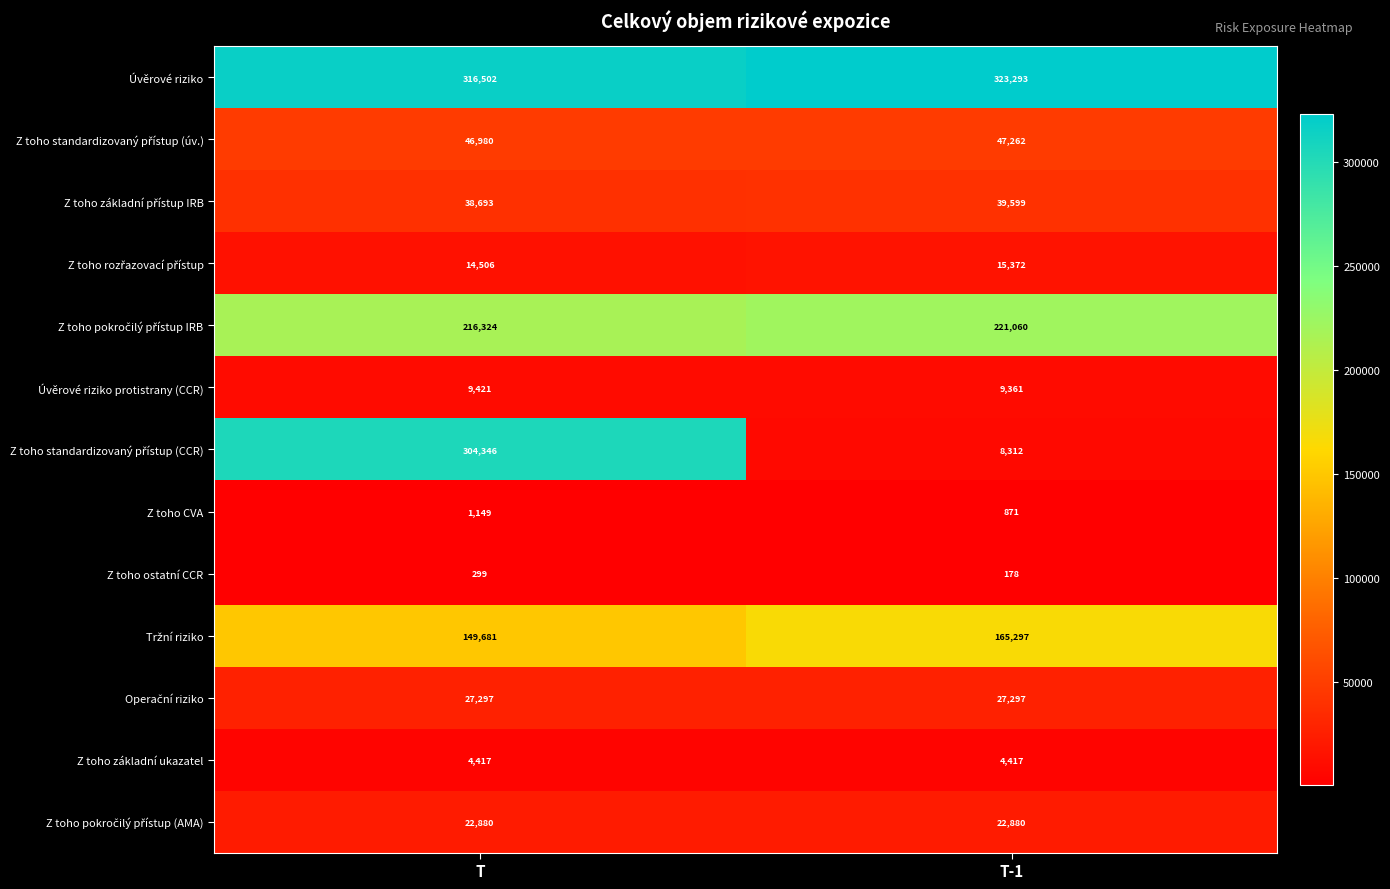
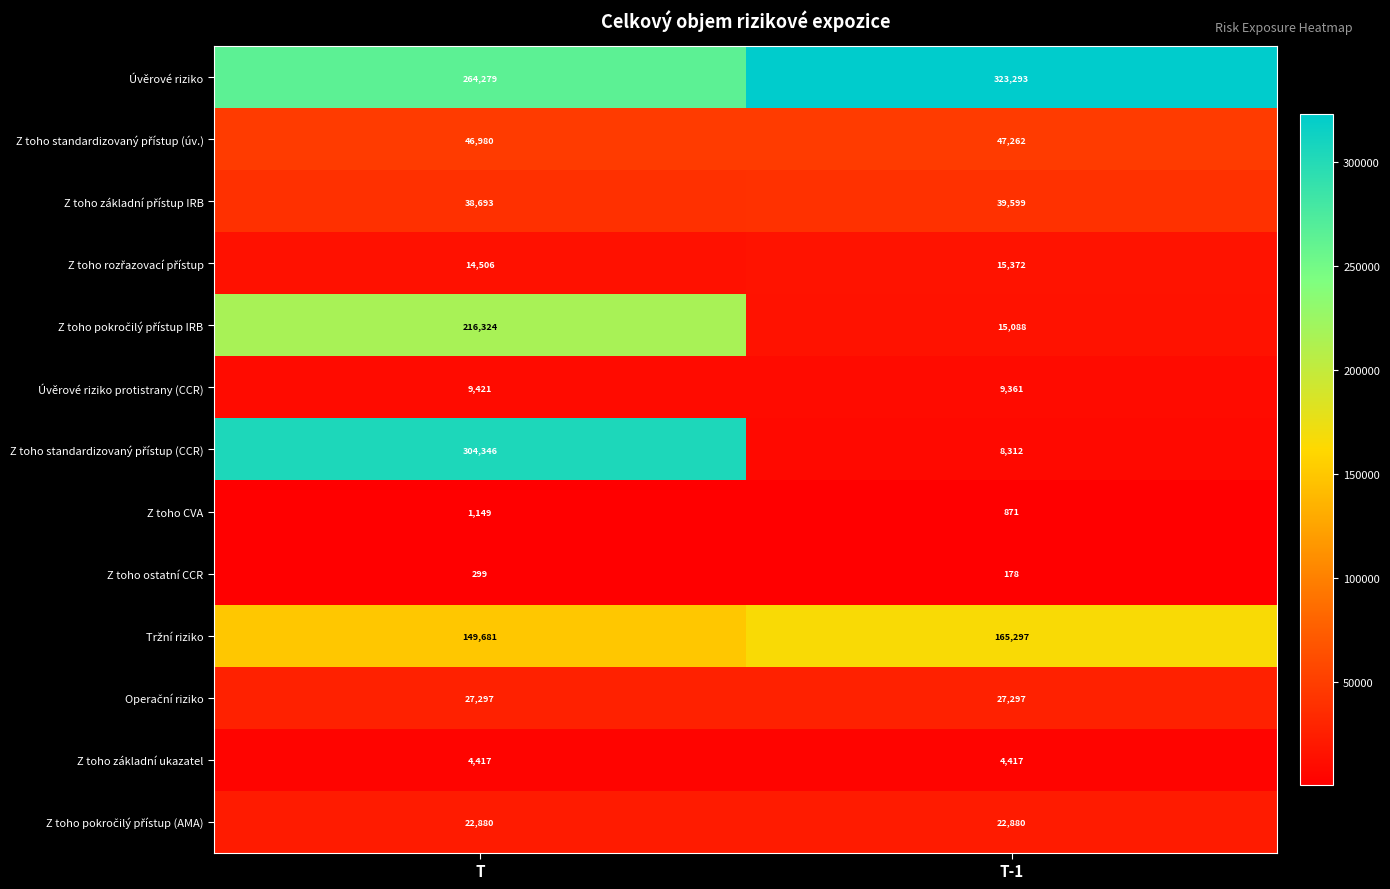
  {
    "Úvěrové riziko": {
-     "T": "316,502",
+     "T": "264,279",
      "T-1": "323,293"
    },
    "Z toho standardizovaný přístup (úv.)": {
      "T": "46,980",
      "T-1": "47,262"
    },
    "Z toho základní přístup IRB": {
      "T": "38,693",
      "T-1": "39,599"
    },
    "Z toho rozřazovací přístup": {
      "T": "14,506",
      "T-1": "15,372"
    },
    "Z toho pokročilý přístup IRB": {
      "T": "216,324",
-     "T-1": "221,060"
+     "T-1": "15,088"
    },
    "Úvěrové riziko protistrany (CCR)": {
      "T": "9,421",
      "T-1": "9,361"
    },
    "Z toho standardizovaný přístup (CCR)": {
      "T": "304,346",
      "T-1": "8,312"
    },
    "Z toho CVA": {
      "T": "1,149",
      "T-1": "871"
    },
    "Z toho ostatní CCR": {
      "T": "299",
      "T-1": "178"
    },
    "Tržní riziko": {
      "T": "149,681",
      "T-1": "165,297"
    },
    "Operační riziko": {
      "T": "27,297",
      "T-1": "27,297"
    },
    "Z toho základní ukazatel": {
      "T": "4,417",
      "T-1": "4,417"
    },
    "Z toho pokročilý přístup (AMA)": {
      "T": "22,880",
      "T-1": "22,880"
    }
  }
